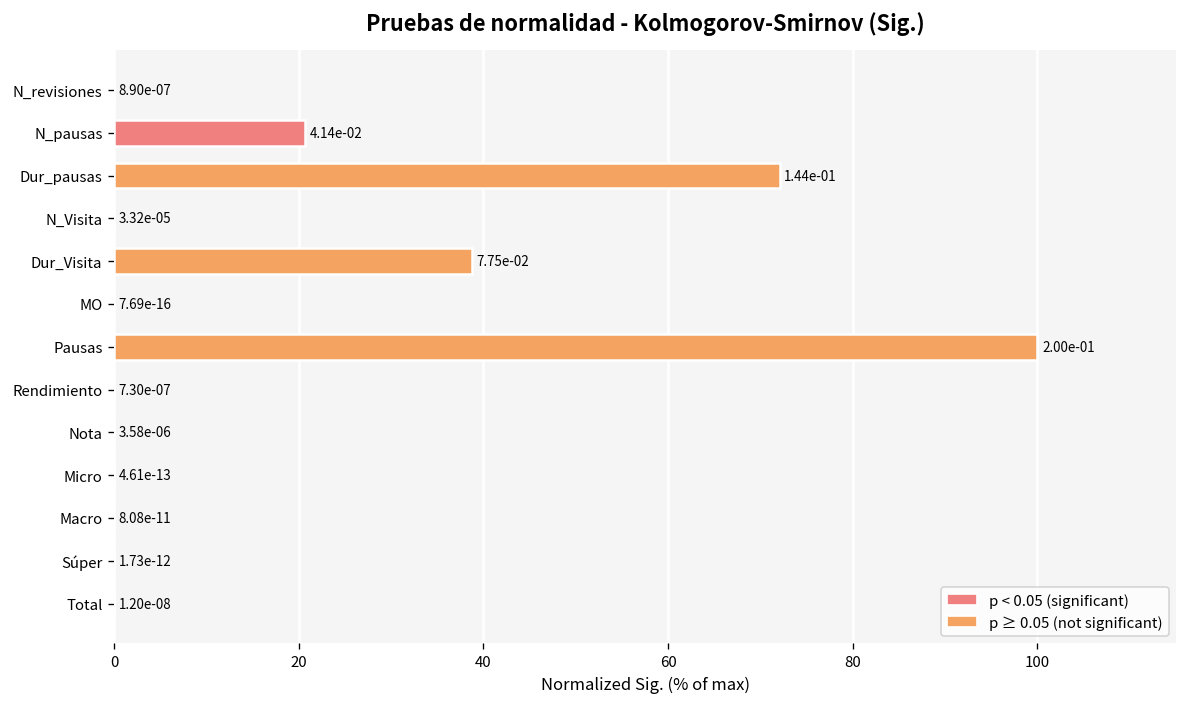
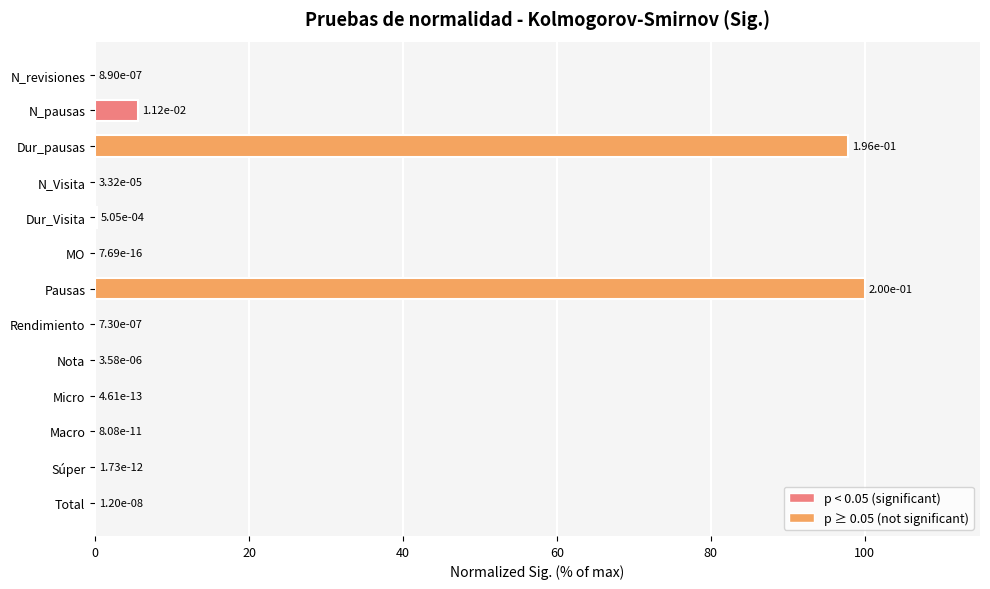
  {
    "N_revisiones": "8.90e-07",
-   "N_pausas": "4.14e-02",
-   "Dur_pausas": "1.44e-01",
+   "N_pausas": "1.12e-02",
+   "Dur_pausas": "1.96e-01",
    "N_Visita": "3.32e-05",
-   "Dur_Visita": "7.75e-02",
+   "Dur_Visita": "5.05e-04",
    "MO": "7.69e-16",
    "Rendimiento": "7.30e-07",
    "Nota": "3.58e-06",
    "Micro": "4.61e-13",
    "Macro": "8.08e-11",
    "Súper": "1.73e-12",
    "Total": "1.20e-08"
  }
